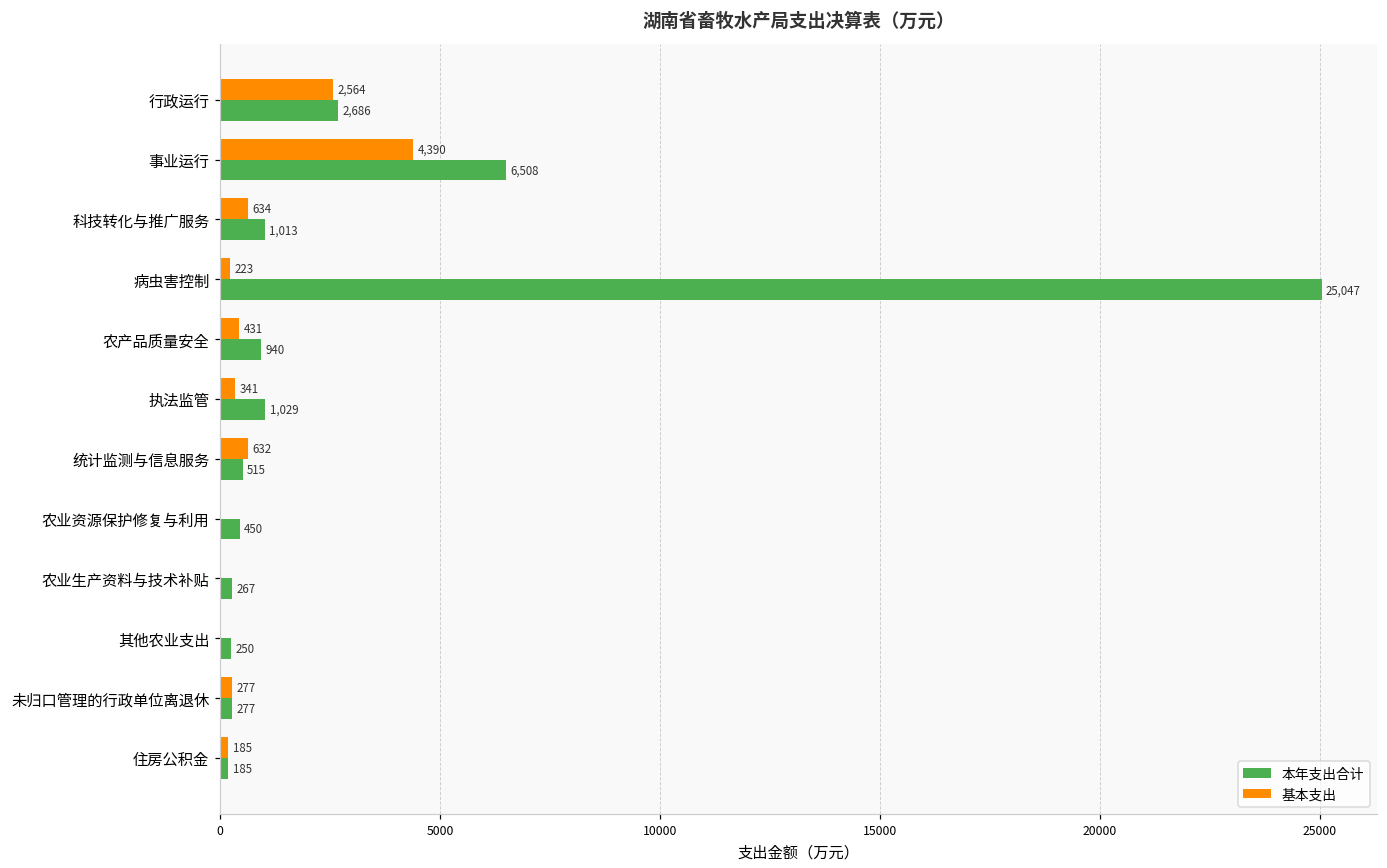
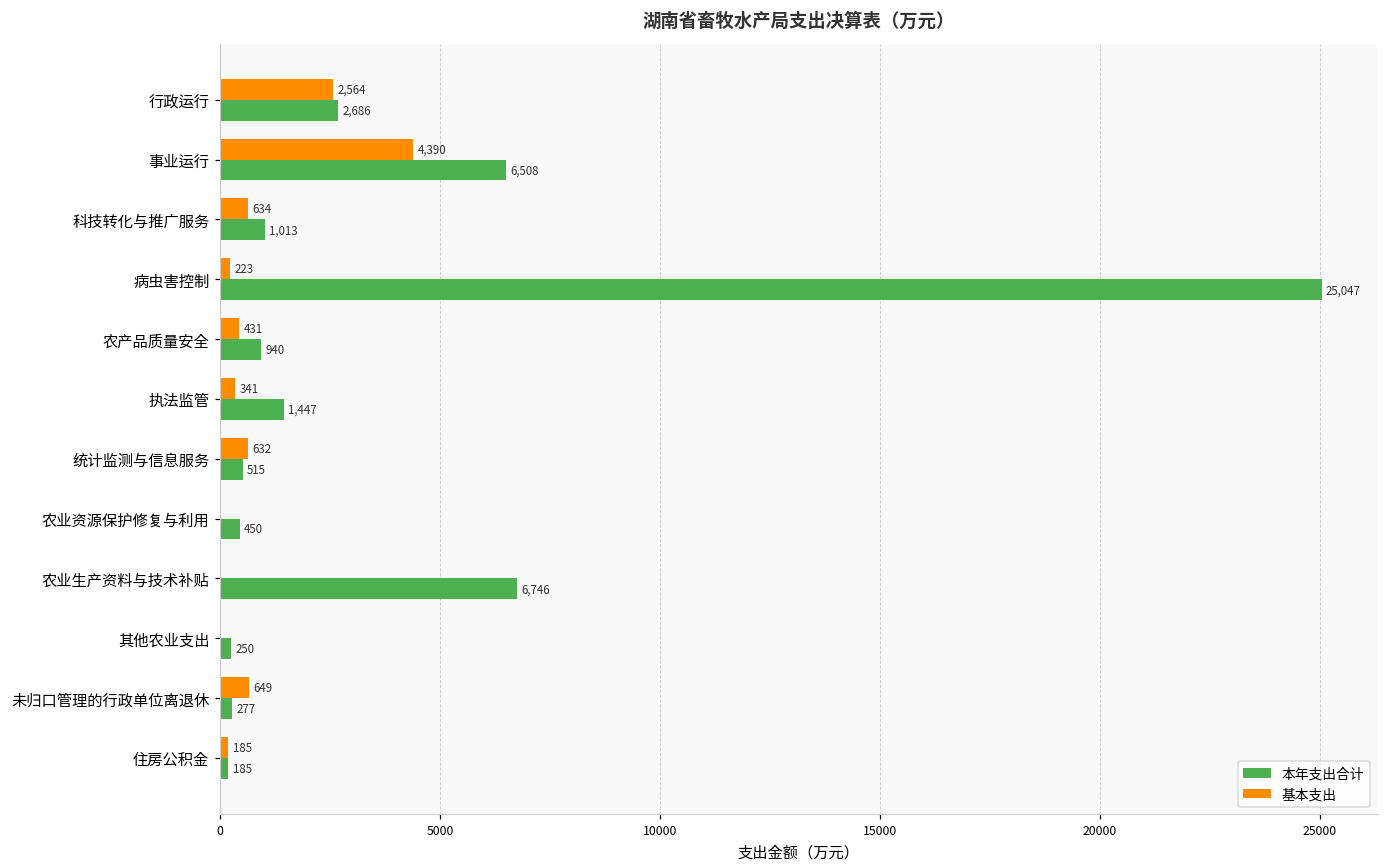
  {
    "本年支出合计": {
      "行政运行": "2,686",
      "事业运行": "6,508",
      "科技转化与推广服务": "1,013",
      "病虫害控制": "25,047",
      "农产品质量安全": "940",
-     "执法监管": "1,029",
+     "执法监管": "1,447",
      "统计监测与信息服务": "515",
      "农业资源保护修复与利用": "450",
-     "农业生产资料与技术补贴": "267",
+     "农业生产资料与技术补贴": "6,746",
      "其他农业支出": "250",
      "未归口管理的行政单位离退休": "277",
      "住房公积金": "185"
    },
    "基本支出": {
      "行政运行": "2,564",
      "事业运行": "4,390",
      "科技转化与推广服务": "634",
      "病虫害控制": "223",
      "农产品质量安全": "431",
      "执法监管": "341",
      "统计监测与信息服务": "632",
-     "未归口管理的行政单位离退休": "277",
+     "未归口管理的行政单位离退休": "649",
      "住房公积金": "185"
    }
  }
